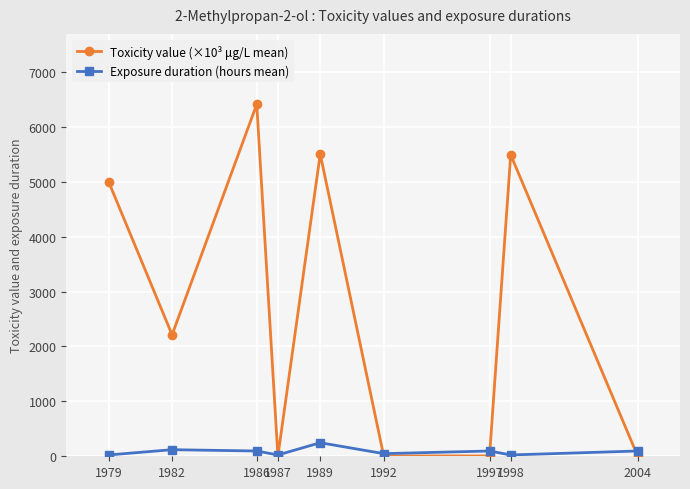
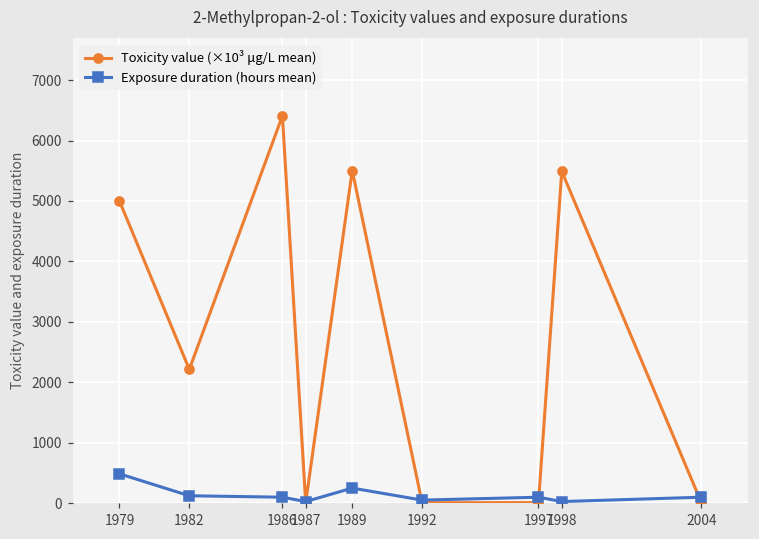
  {
    "Toxicity value (×10³ μg/L mean)": {
      "1979": 5000,
      "1982": 2200,
      "1989": 5500,
      "2004": 0
    },
    "Exposure duration (hours mean)": {
-     "1979": 0,
+     "1979": 500,
      "1982": 100,
      "1989": 200,
      "2004": 100
    }
  }
